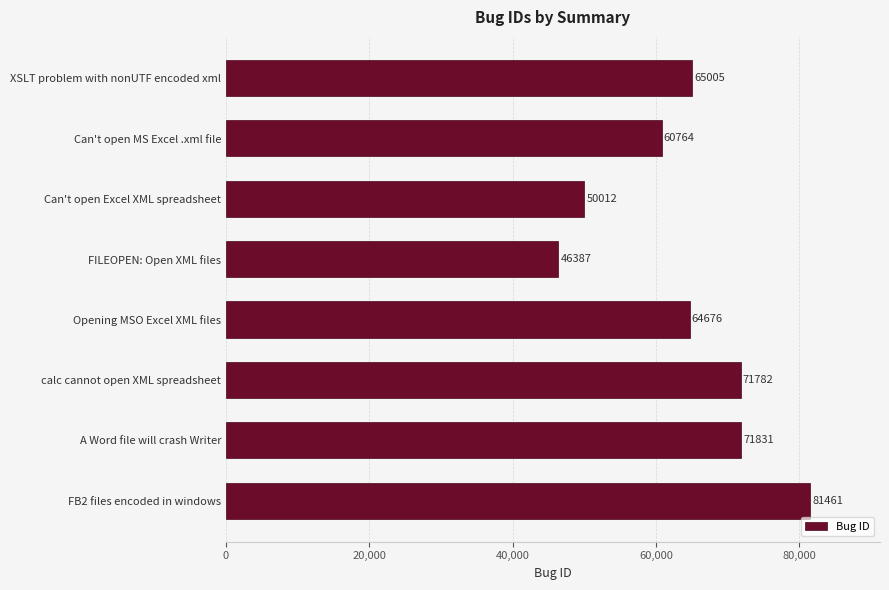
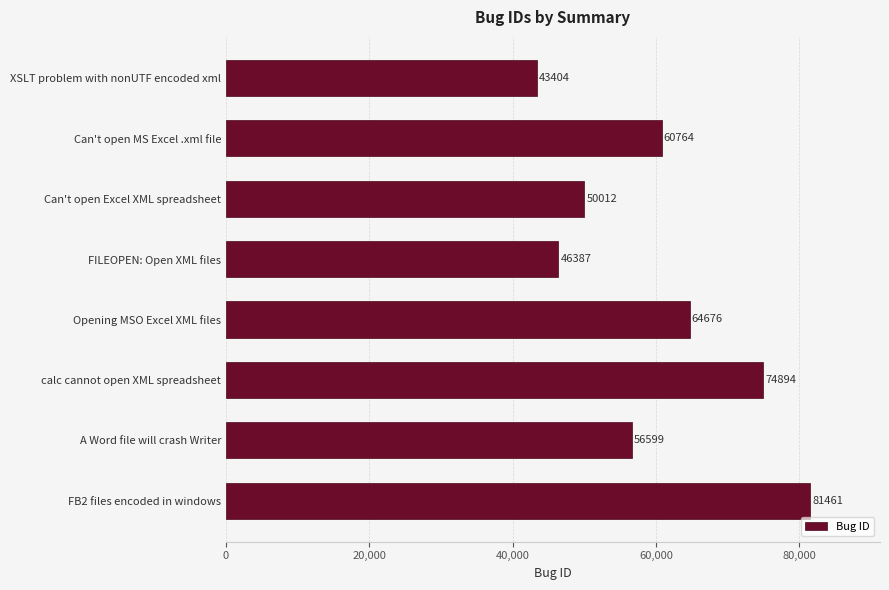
  {
-   "XSLT problem with nonUTF encoded xml": 65005,
+   "XSLT problem with nonUTF encoded xml": 43404,
    "Can't open MS Excel .xml file": 60764,
    "Can't open Excel XML spreadsheet": 50012,
    "FILEOPEN: Open XML files": 46387,
    "Opening MSO Excel XML files": 64676,
-   "calc cannot open XML spreadsheet": 71782,
-   "A Word file will crash Writer": 71831,
+   "calc cannot open XML spreadsheet": 74894,
+   "A Word file will crash Writer": 56599,
    "FB2 files encoded in windows": 81461
  }
